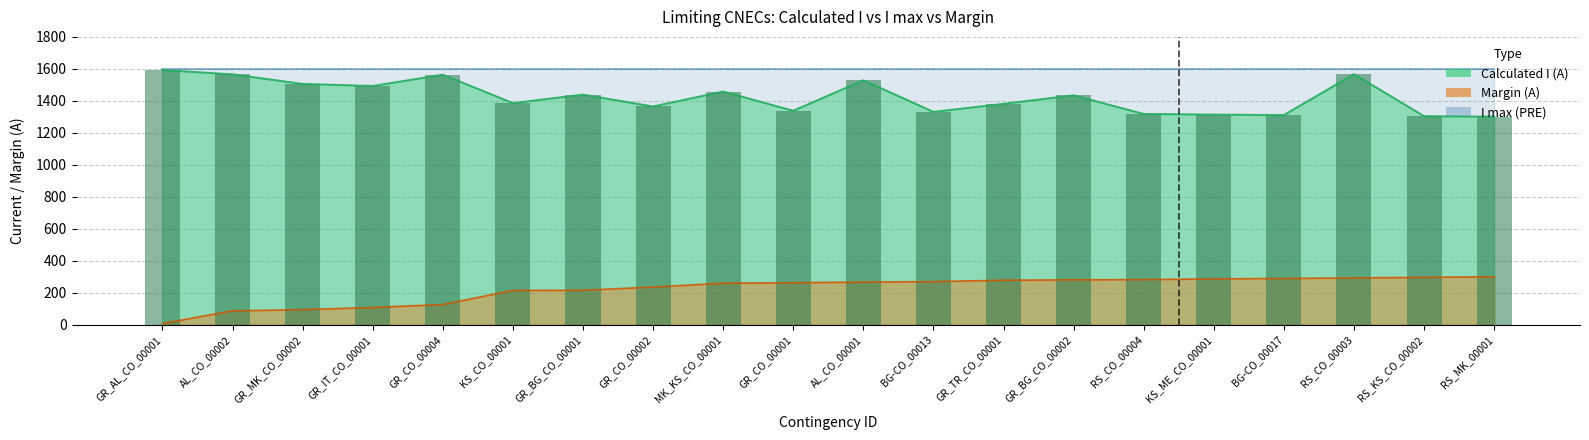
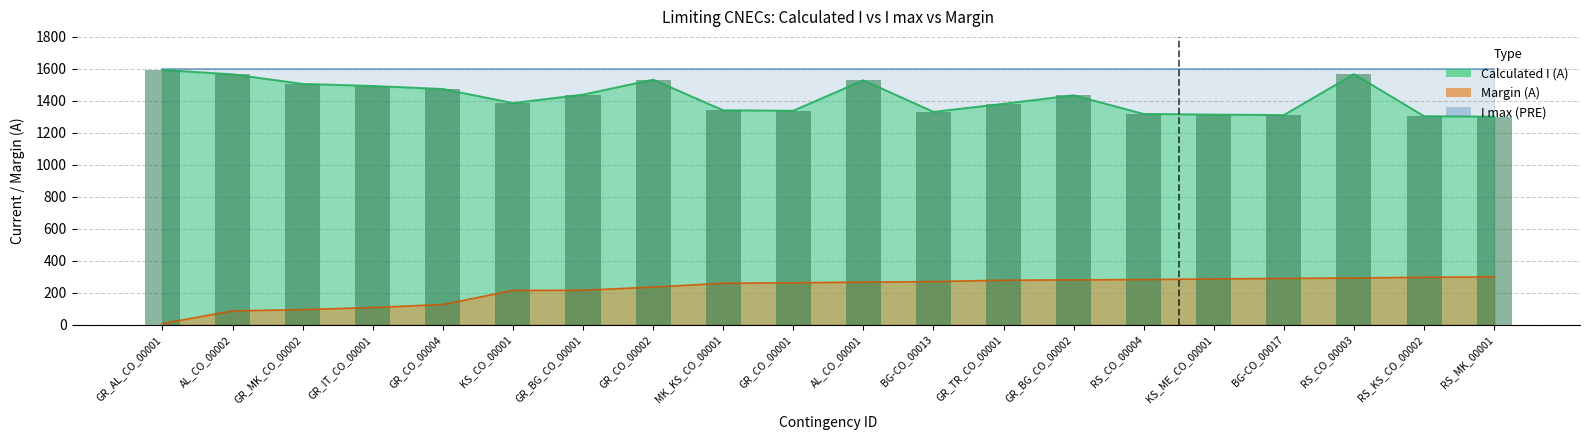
  {
    "I max (PRE)": {
      "AL_CO_00002": 1600,
      "GR_MK_CO_00002": 1600,
      "GR_IT_CO_00001": 1600,
      "GR_CO_00004": 1600,
      "KS_CO_00001": 1600,
      "GR_BG_CO_00001": 1600,
      "GR_CO_00002": 1600,
      "MK_KS_CO_00001": 1600,
      "GR_CO_00001": 1600,
      "AL_CO_00001": 1600,
      "BG-CO_00013": 1600,
      "GR_TR_CO_00001": 1600,
      "GR_BG_CO_00002": 1600,
      "RS_CO_00004": 1600,
      "KS_ME_CO_00001": 1600,
      "BG-CO_00017": 1600,
      "RS_CO_00003": 1600,
      "RS_KS_CO_00002": 1600,
      "RS_MK_00001": 1600
    },
    "Calculated I (A)": {
      "AL_CO_00002": 1570,
      "GR_MK_CO_00002": 1510,
      "GR_IT_CO_00001": 1490,
-     "GR_CO_00004": 1560,
+     "GR_CO_00004": 1470,
      "KS_CO_00001": 1390,
      "GR_BG_CO_00001": 1440,
-     "GR_CO_00002": 1370,
-     "MK_KS_CO_00001": 1460,
+     "GR_CO_00002": 1530,
+     "MK_KS_CO_00001": 1340,
      "GR_CO_00001": 1340,
      "AL_CO_00001": 1530,
      "BG-CO_00013": 1330,
      "GR_TR_CO_00001": 1380,
      "GR_BG_CO_00002": 1430,
      "RS_CO_00004": 1320,
      "KS_ME_CO_00001": 1310,
      "BG-CO_00017": 1310,
      "RS_CO_00003": 1570,
      "RS_KS_CO_00002": 1300,
      "RS_MK_00001": 1300
    },
    "Margin (A)": {
      "GR_AL_CO_00001": 10,
      "AL_CO_00002": 90,
      "GR_MK_CO_00002": 90,
      "GR_IT_CO_00001": 110,
      "GR_CO_00004": 130,
      "KS_CO_00001": 210,
      "GR_BG_CO_00001": 220,
      "GR_CO_00002": 240,
      "MK_KS_CO_00001": 260,
      "GR_CO_00001": 260,
      "AL_CO_00001": 270,
      "BG-CO_00013": 270,
      "GR_TR_CO_00001": 280,
      "GR_BG_CO_00002": 280,
      "RS_CO_00004": 280,
      "KS_ME_CO_00001": 290,
      "BG-CO_00017": 290,
      "RS_CO_00003": 290,
      "RS_KS_CO_00002": 300,
      "RS_MK_00001": 300
    }
  }
